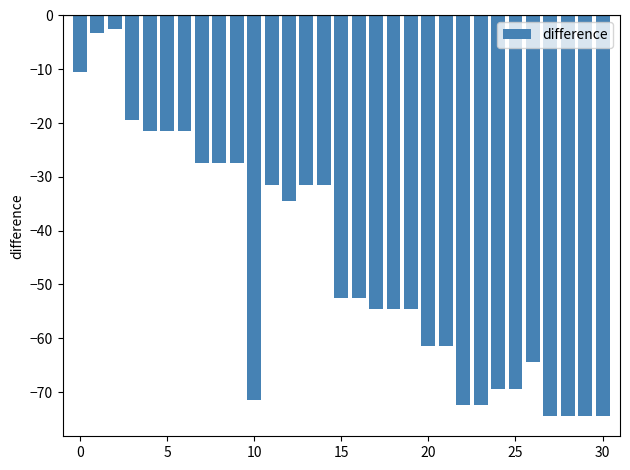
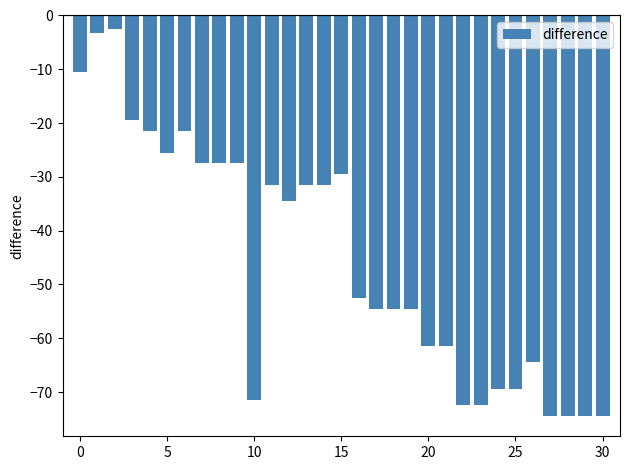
  {
    "0": -11,
-   "5": -22,
+   "5": -26,
    "10": -72,
-   "15": -53,
+   "15": -30,
    "20": -62,
    "25": -70,
    "30": -75
  }
